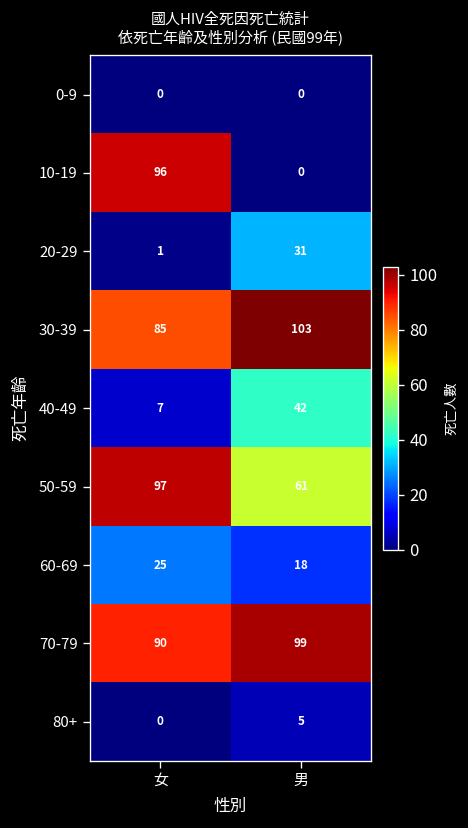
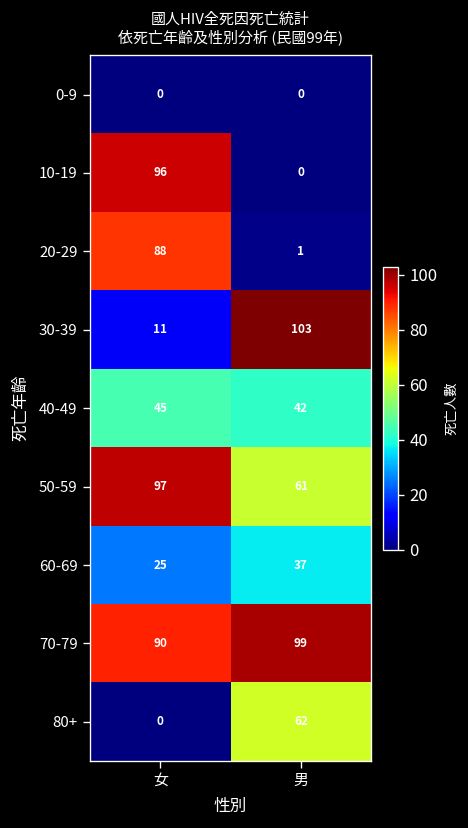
  {
    "0-9": {
      "女": 0,
      "男": 0
    },
    "10-19": {
      "女": 96,
      "男": 0
    },
    "20-29": {
-     "女": 1,
-     "男": 31
+     "女": 88,
+     "男": 1
    },
    "30-39": {
-     "女": 85,
+     "女": 11,
      "男": 103
    },
    "40-49": {
-     "女": 7,
+     "女": 45,
      "男": 42
    },
    "50-59": {
      "女": 97,
      "男": 61
    },
    "60-69": {
      "女": 25,
-     "男": 18
+     "男": 37
    },
    "70-79": {
      "女": 90,
      "男": 99
    },
    "80+": {
      "女": 0,
-     "男": 5
+     "男": 62
    }
  }
